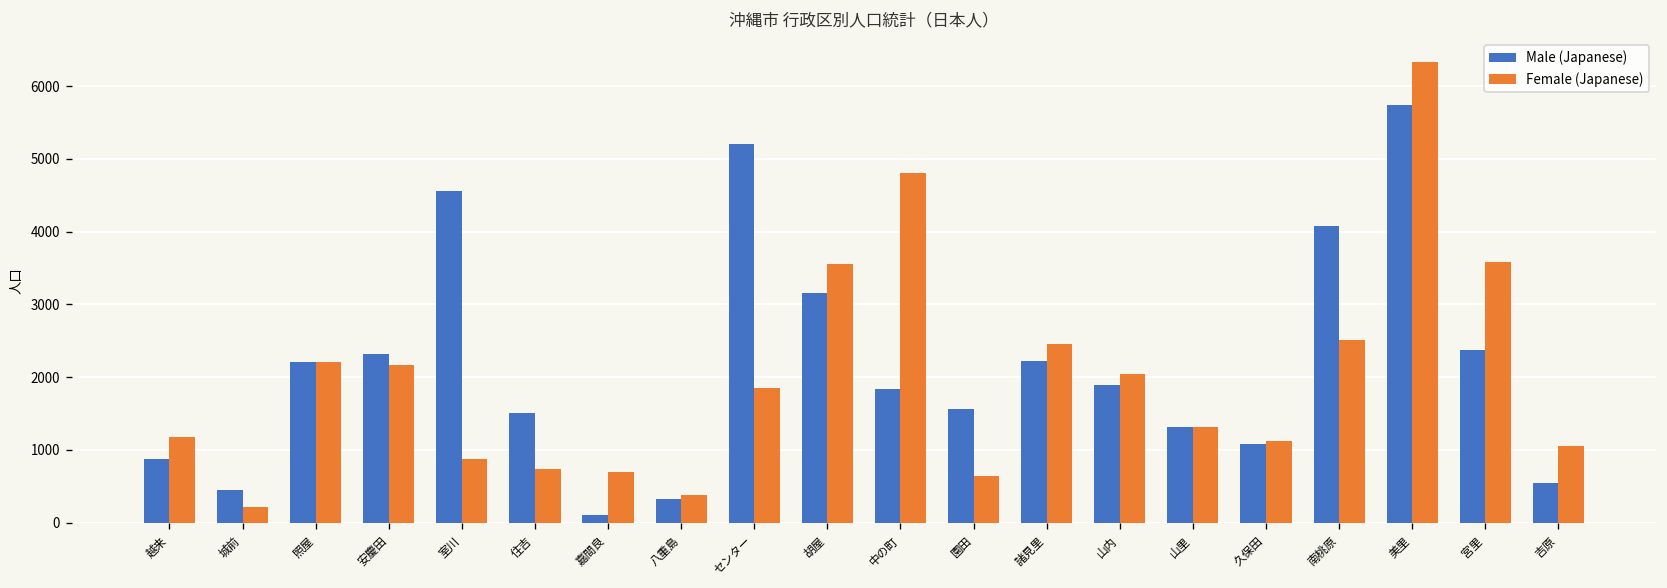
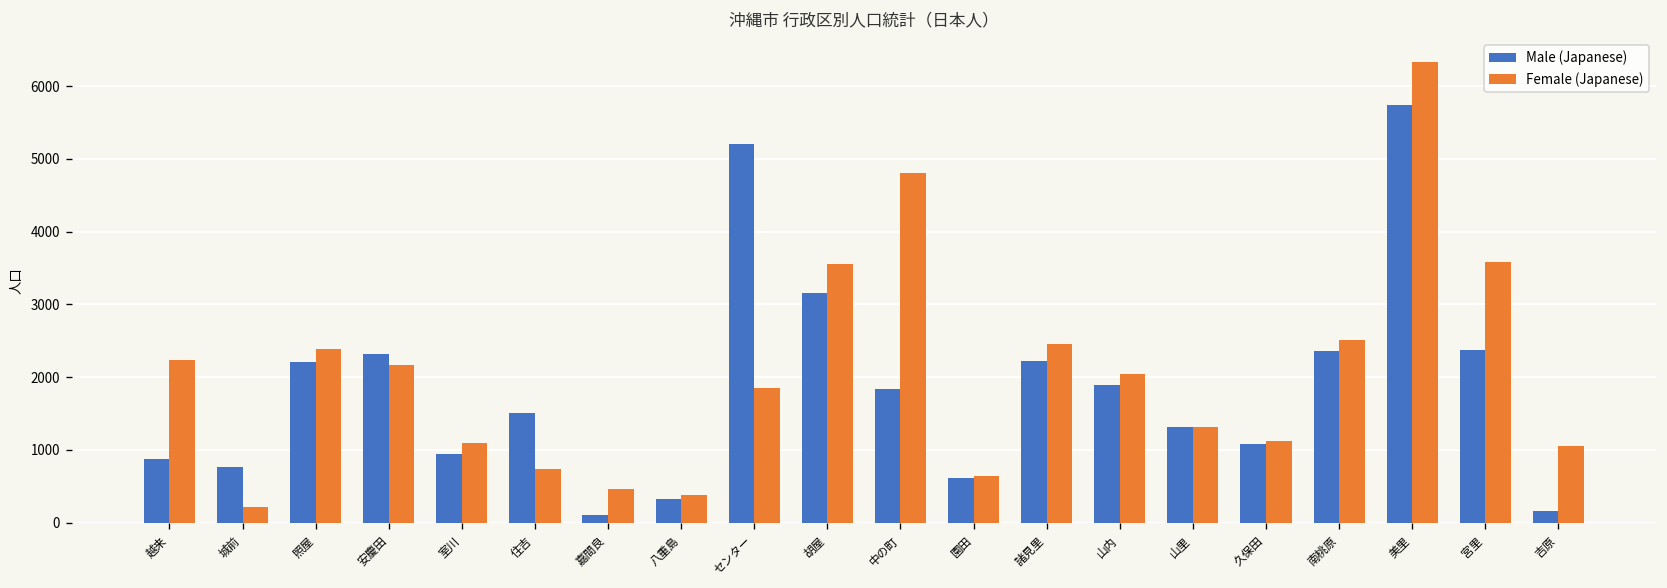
  {
    "Male (Japanese)": {
      "越来": 900,
-     "城前": 500,
+     "城前": 800,
      "照屋": 2200,
      "安慶田": 2300,
-     "室川": 4600,
+     "室川": 900,
      "住吉": 1500,
      "嘉間良": 100,
      "八重島": 300,
      "センター": 5200,
      "胡屋": 3200,
      "中の町": 1800,
-     "園田": 1600,
+     "園田": 600,
      "諸見里": 2200,
      "山内": 1900,
      "山里": 1300,
      "久保田": 1100,
-     "南桃原": 4100,
+     "南桃原": 2400,
      "美里": 5700,
      "宮里": 2400,
-     "吉原": 600
+     "吉原": 200
    },
    "Female (Japanese)": {
-     "越来": 1200,
+     "越来": 2200,
      "城前": 200,
-     "照屋": 2200,
+     "照屋": 2400,
      "安慶田": 2200,
-     "室川": 900,
+     "室川": 1100,
      "住吉": 700,
-     "嘉間良": 700,
+     "嘉間良": 500,
      "八重島": 400,
      "センター": 1900,
      "胡屋": 3600,
      "中の町": 4800,
      "園田": 600,
      "諸見里": 2500,
      "山内": 2000,
      "山里": 1300,
      "久保田": 1100,
      "南桃原": 2500,
      "美里": 6300,
      "宮里": 3600,
      "吉原": 1100
    }
  }
